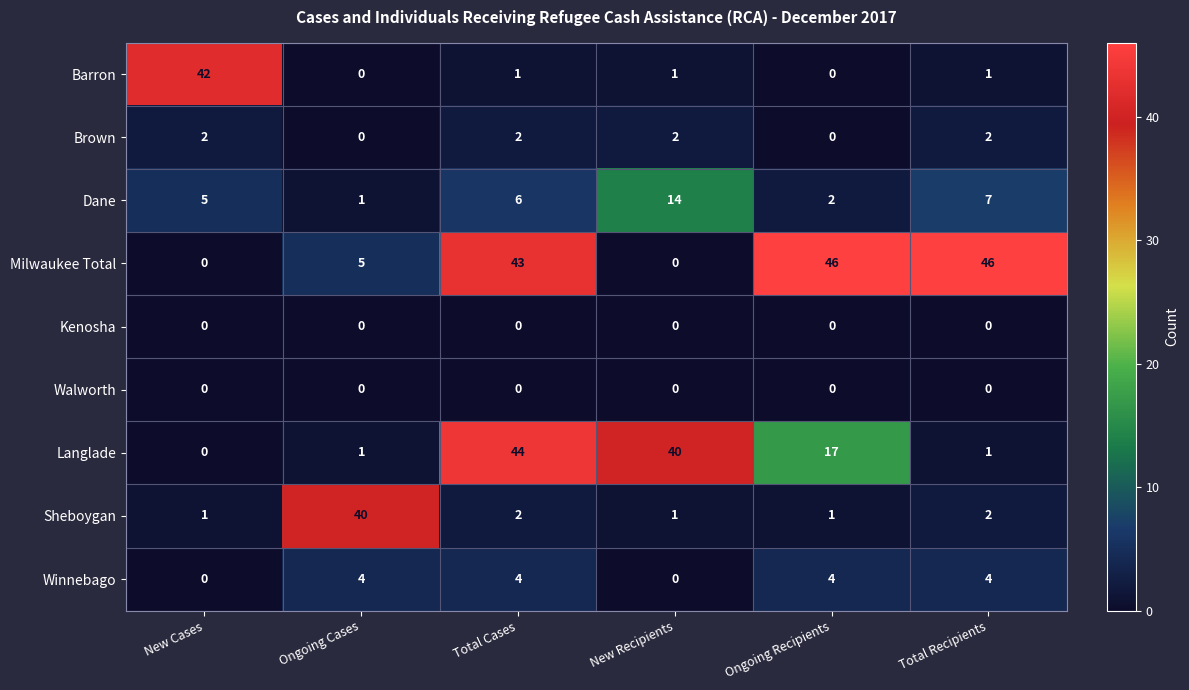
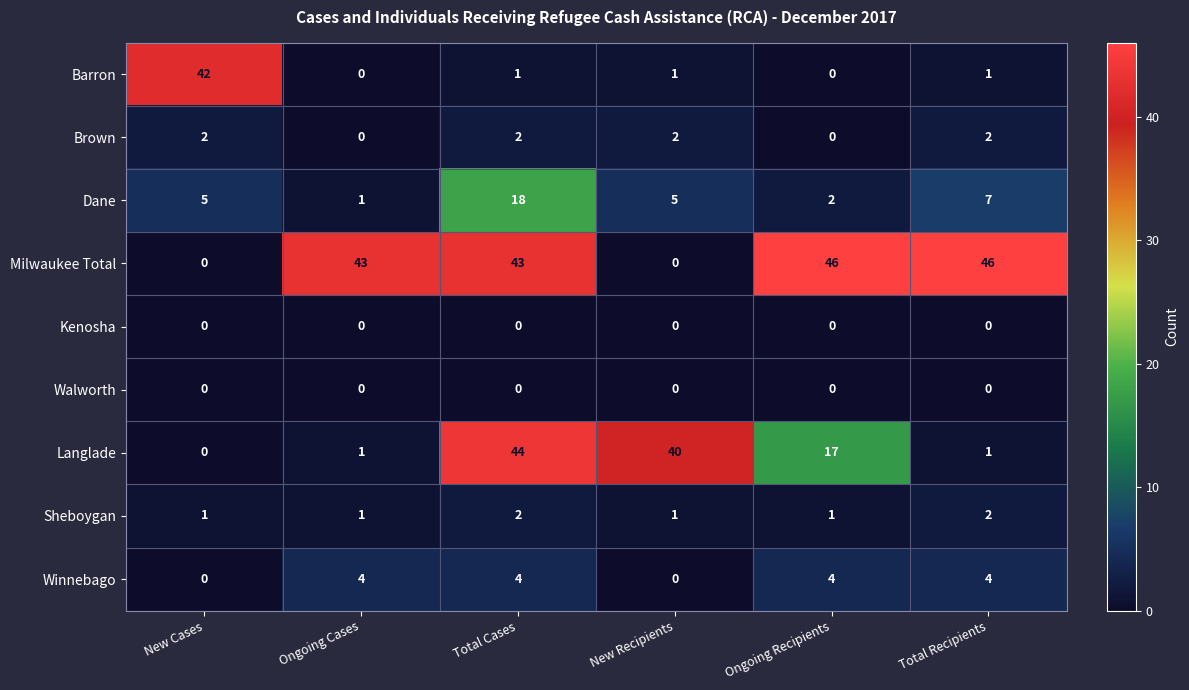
  {
    "Barron": {
      "New Cases": 42,
      "Ongoing Cases": 0,
      "Total Cases": 1,
      "New Recipients": 1,
      "Ongoing Recipients": 0,
      "Total Recipients": 1
    },
    "Brown": {
      "New Cases": 2,
      "Ongoing Cases": 0,
      "Total Cases": 2,
      "New Recipients": 2,
      "Ongoing Recipients": 0,
      "Total Recipients": 2
    },
    "Dane": {
      "New Cases": 5,
      "Ongoing Cases": 1,
-     "Total Cases": 6,
-     "New Recipients": 14,
+     "Total Cases": 18,
+     "New Recipients": 5,
      "Ongoing Recipients": 2,
      "Total Recipients": 7
    },
    "Milwaukee Total": {
      "New Cases": 0,
-     "Ongoing Cases": 5,
+     "Ongoing Cases": 43,
      "Total Cases": 43,
      "New Recipients": 0,
      "Ongoing Recipients": 46,
      "Total Recipients": 46
    },
    "Kenosha": {
      "New Cases": 0,
      "Ongoing Cases": 0,
      "Total Cases": 0,
      "New Recipients": 0,
      "Ongoing Recipients": 0,
      "Total Recipients": 0
    },
    "Walworth": {
      "New Cases": 0,
      "Ongoing Cases": 0,
      "Total Cases": 0,
      "New Recipients": 0,
      "Ongoing Recipients": 0,
      "Total Recipients": 0
    },
    "Langlade": {
      "New Cases": 0,
      "Ongoing Cases": 1,
      "Total Cases": 44,
      "New Recipients": 40,
      "Ongoing Recipients": 17,
      "Total Recipients": 1
    },
    "Sheboygan": {
      "New Cases": 1,
-     "Ongoing Cases": 40,
+     "Ongoing Cases": 1,
      "Total Cases": 2,
      "New Recipients": 1,
      "Ongoing Recipients": 1,
      "Total Recipients": 2
    },
    "Winnebago": {
      "New Cases": 0,
      "Ongoing Cases": 4,
      "Total Cases": 4,
      "New Recipients": 0,
      "Ongoing Recipients": 4,
      "Total Recipients": 4
    }
  }
